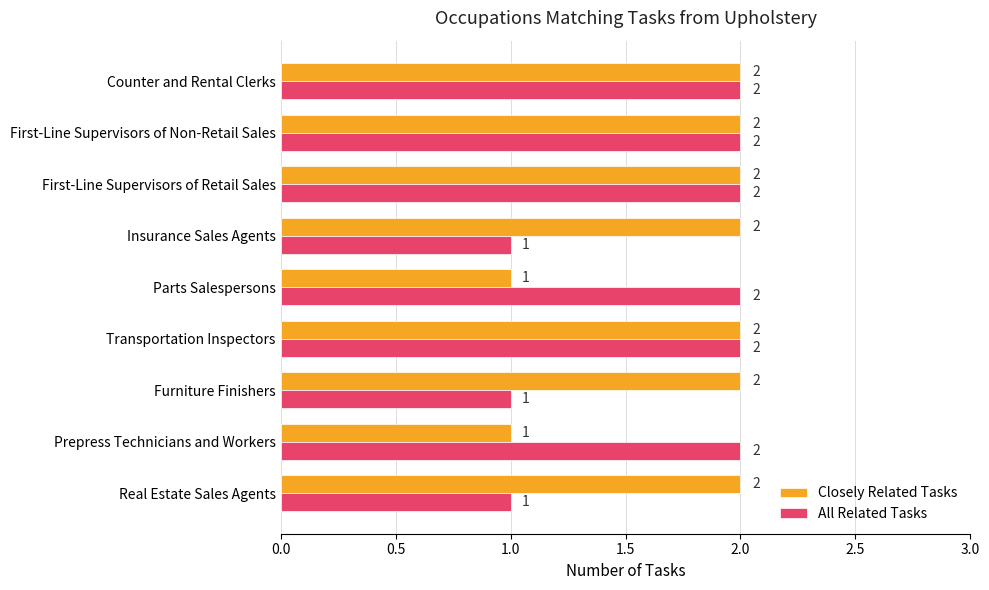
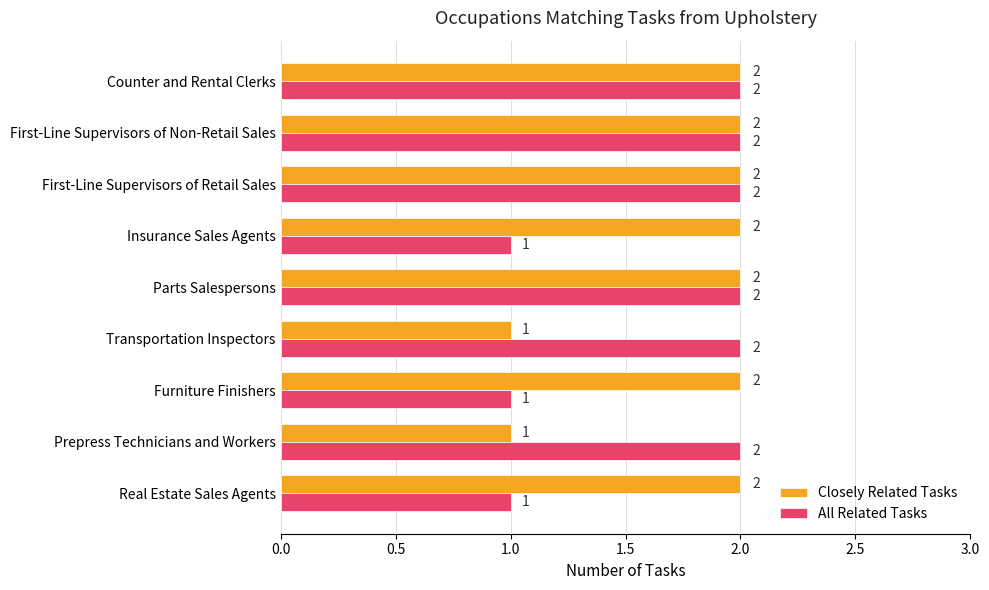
  {
    "Closely Related Tasks": {
      "Counter and Rental Clerks": 2,
      "First-Line Supervisors of Non-Retail Sales": 2,
      "First-Line Supervisors of Retail Sales": 2,
      "Insurance Sales Agents": 2,
-     "Parts Salespersons": 1,
-     "Transportation Inspectors": 2,
+     "Parts Salespersons": 2,
+     "Transportation Inspectors": 1,
      "Furniture Finishers": 2,
      "Prepress Technicians and Workers": 1,
      "Real Estate Sales Agents": 2
    },
    "All Related Tasks": {
      "Counter and Rental Clerks": 2,
      "First-Line Supervisors of Non-Retail Sales": 2,
      "First-Line Supervisors of Retail Sales": 2,
      "Insurance Sales Agents": 1,
      "Parts Salespersons": 2,
      "Transportation Inspectors": 2,
      "Furniture Finishers": 1,
      "Prepress Technicians and Workers": 2,
      "Real Estate Sales Agents": 1
    }
  }
